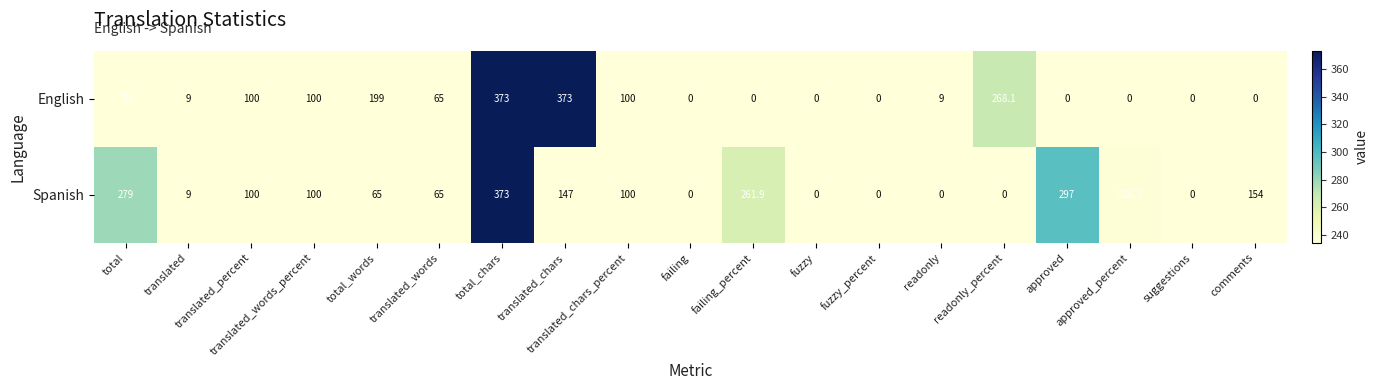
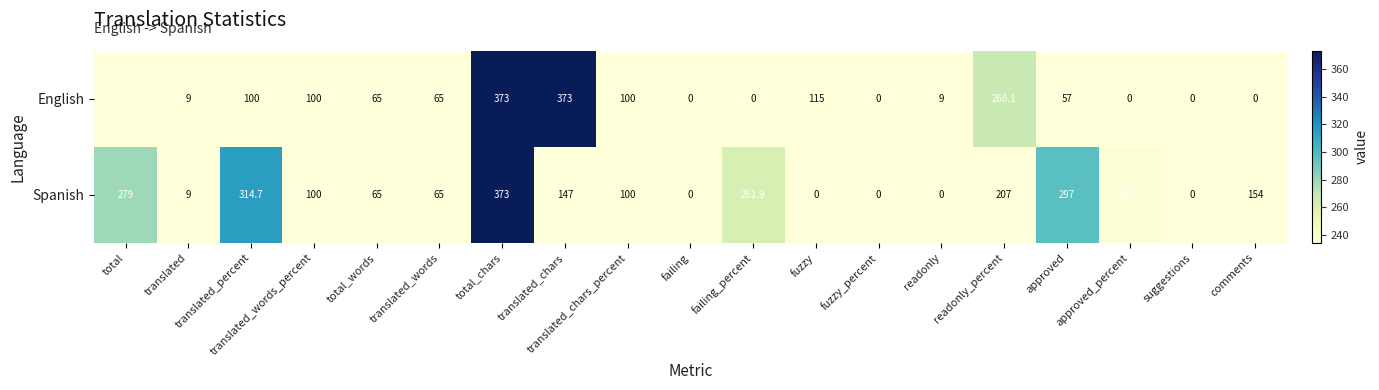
  {
    "English": {
      "translated": 9,
      "translated_percent": 100,
      "translated_words_percent": 100,
-     "total_words": 199,
+     "total_words": 65,
      "translated_words": 65,
      "total_chars": 373,
      "translated_chars": 373,
      "translated_chars_percent": 100,
      "failing": 0,
      "failing_percent": 0,
-     "fuzzy": 0,
+     "fuzzy": 115,
      "fuzzy_percent": 0,
      "readonly": 9,
      "readonly_percent": 268.1,
-     "approved": 0,
+     "approved": 57,
      "approved_percent": 0,
      "suggestions": 0,
      "comments": 0
    },
    "Spanish": {
      "total": 279,
      "translated": 9,
-     "translated_percent": 100,
+     "translated_percent": 314.7,
      "translated_words_percent": 100,
      "total_words": 65,
      "translated_words": 65,
      "total_chars": 373,
      "translated_chars": 147,
      "translated_chars_percent": 100,
      "failing": 0,
      "failing_percent": 261.9,
      "fuzzy": 0,
      "fuzzy_percent": 0,
      "readonly": 0,
-     "readonly_percent": 0,
+     "readonly_percent": 207,
      "approved": 297,
      "suggestions": 0,
      "comments": 154
    }
  }
